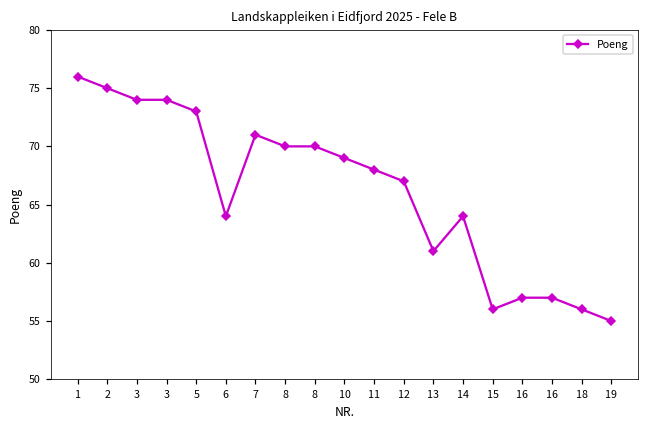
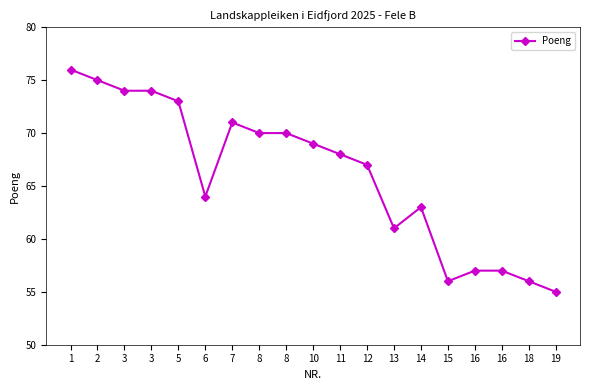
  {
    "1": 76,
    "2": 75,
    "5": 73,
    "6": 64,
    "7": 71,
    "10": 69,
    "11": 68,
    "12": 67,
    "13": 61,
-   "14": 64,
+   "14": 63,
    "15": 56,
    "18": 56,
    "19": 55
  }
